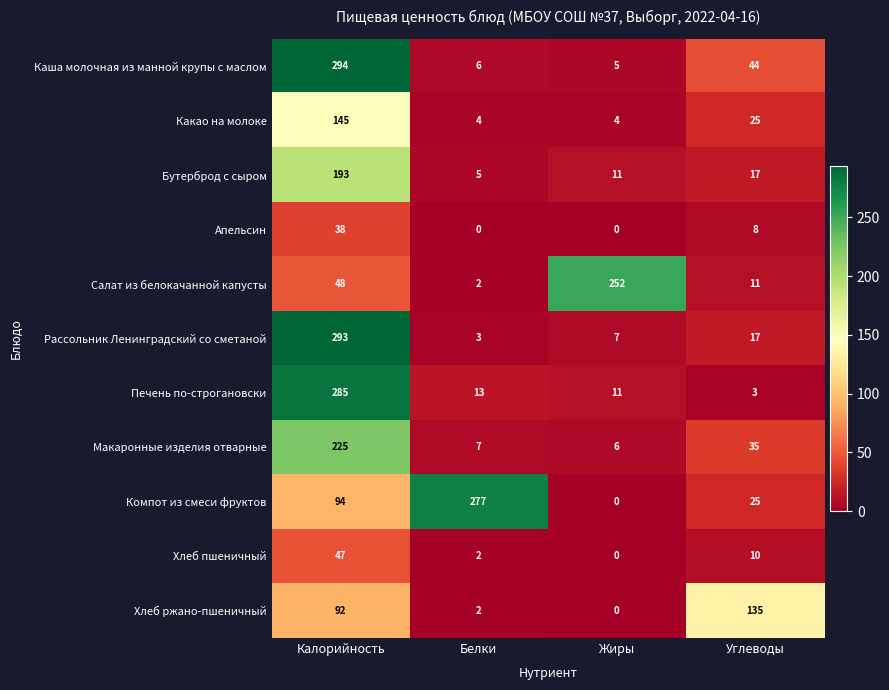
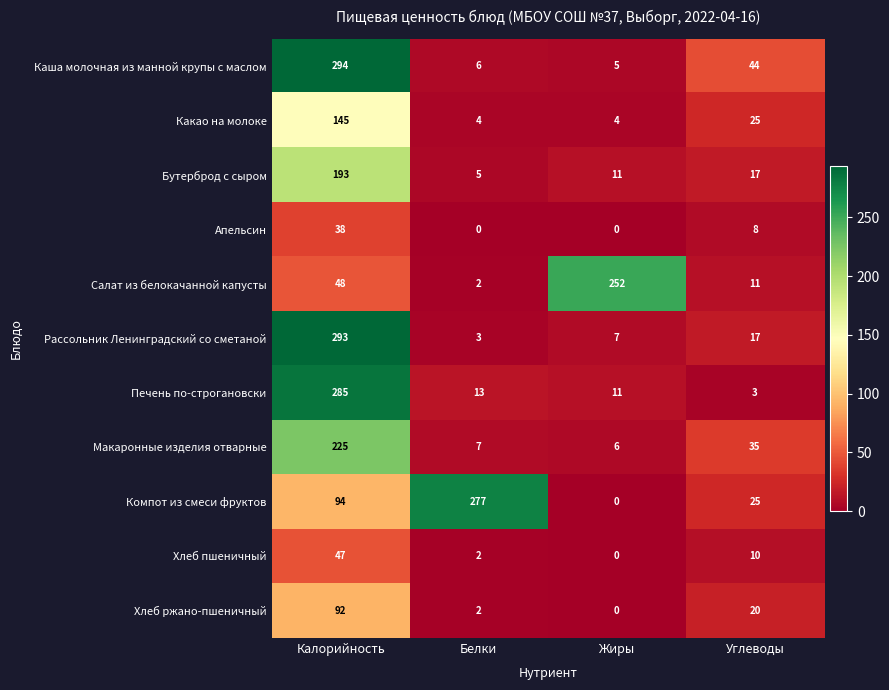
  {
    "Каша молочная из манной крупы с маслом": {
      "Калорийность": 294,
      "Белки": 6,
      "Жиры": 5,
      "Углеводы": 44
    },
    "Какао на молоке": {
      "Калорийность": 145,
      "Белки": 4,
      "Жиры": 4,
      "Углеводы": 25
    },
    "Бутерброд с сыром": {
      "Калорийность": 193,
      "Белки": 5,
      "Жиры": 11,
      "Углеводы": 17
    },
    "Апельсин": {
      "Калорийность": 38,
      "Белки": 0,
      "Жиры": 0,
      "Углеводы": 8
    },
    "Салат из белокачанной капусты": {
      "Калорийность": 48,
      "Белки": 2,
      "Жиры": 252,
      "Углеводы": 11
    },
    "Рассольник Ленинградский со сметаной": {
      "Калорийность": 293,
      "Белки": 3,
      "Жиры": 7,
      "Углеводы": 17
    },
    "Печень по-строгановски": {
      "Калорийность": 285,
      "Белки": 13,
      "Жиры": 11,
      "Углеводы": 3
    },
    "Макаронные изделия отварные": {
      "Калорийность": 225,
      "Белки": 7,
      "Жиры": 6,
      "Углеводы": 35
    },
    "Компот из смеси фруктов": {
      "Калорийность": 94,
      "Белки": 277,
      "Жиры": 0,
      "Углеводы": 25
    },
    "Хлеб пшеничный": {
      "Калорийность": 47,
      "Белки": 2,
      "Жиры": 0,
      "Углеводы": 10
    },
    "Хлеб ржано-пшеничный": {
      "Калорийность": 92,
      "Белки": 2,
      "Жиры": 0,
-     "Углеводы": 135
+     "Углеводы": 20
    }
  }
